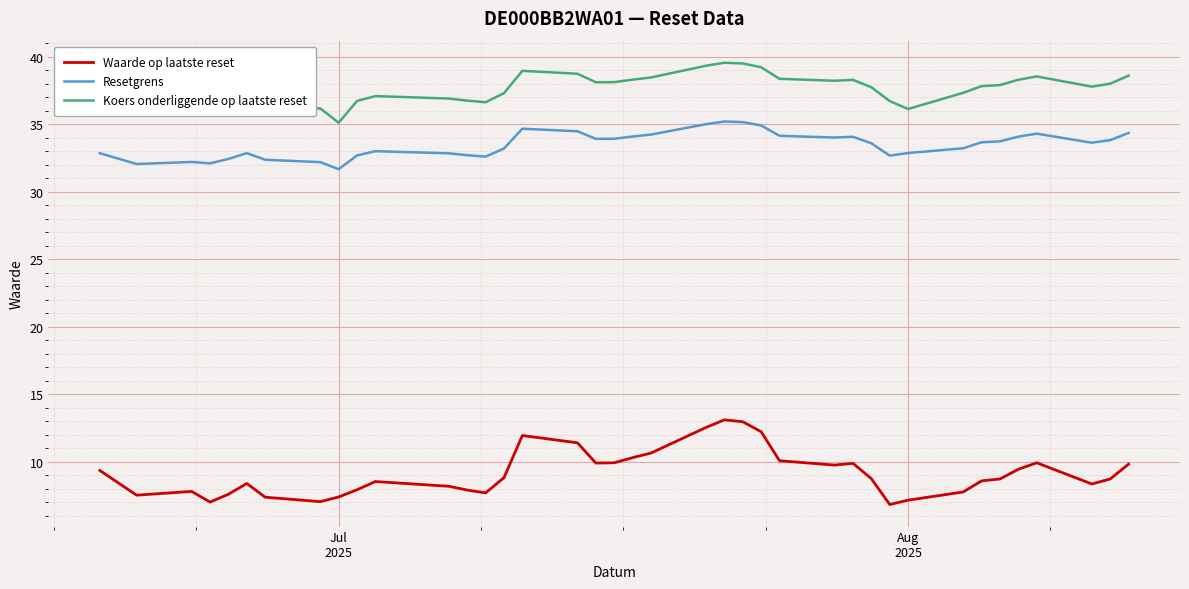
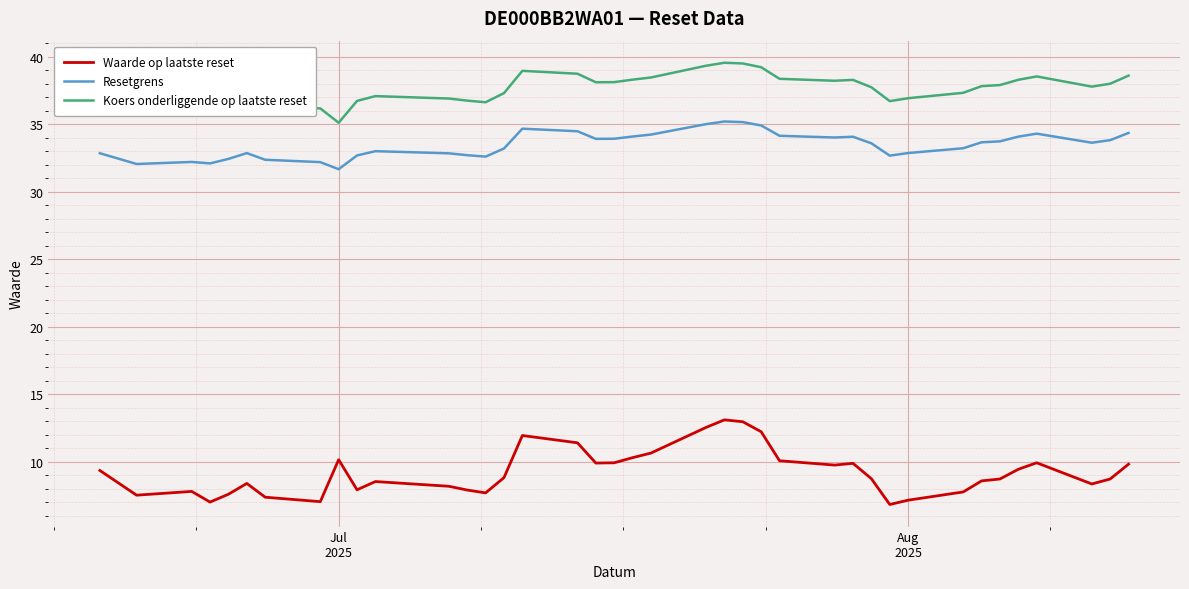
  {
    "Waarde op laatste reset": {
-     "Jul 2025": 7.4,
+     "Jul 2025": 10.2,
      "Aug 2025": 7.2
    },
    "Resetgrens": {
      "Jul 2025": 31.7,
      "Aug 2025": 32.9
    },
    "Koers onderliggende op laatste reset": {
      "Jul 2025": 35.1,
-     "Aug 2025": 36.1
+     "Aug 2025": 36.9
    }
  }
